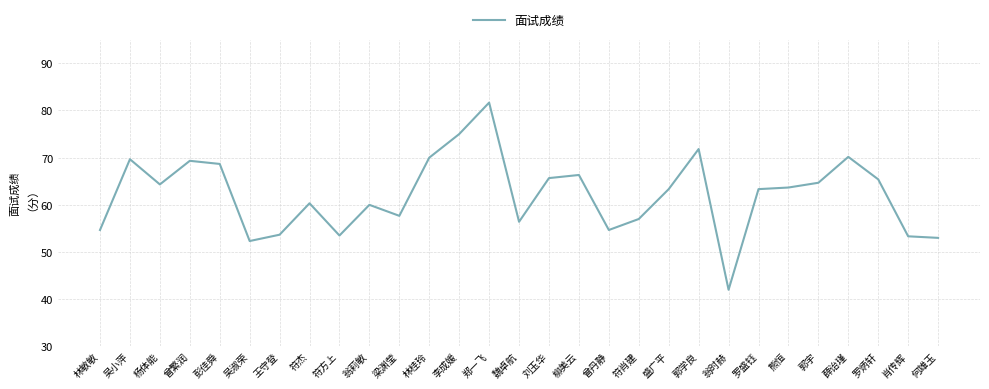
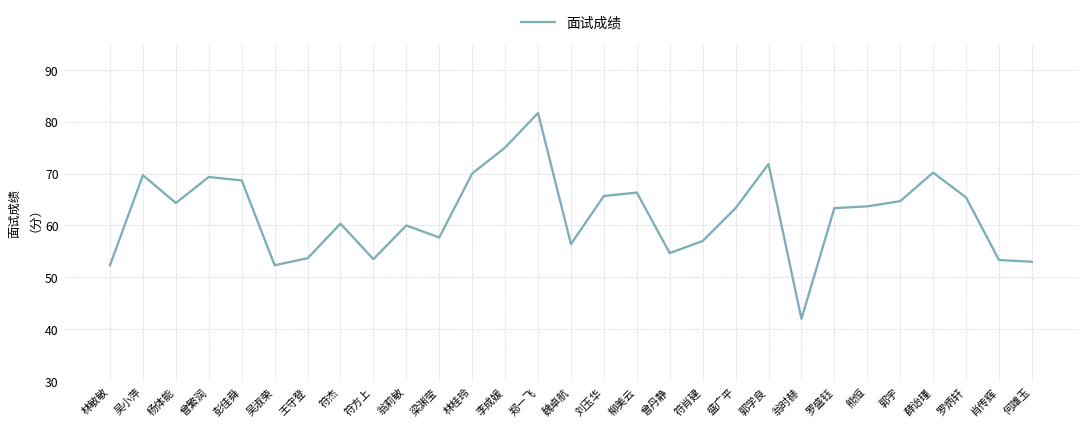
  {
-   "林敏敏": 55,
+   "林敏敏": 52,
    "吴小萍": 70,
    "杨体能": 64,
    "曾繁润": 69,
    "彭佳舜": 69,
    "吴淑荣": 52,
    "王守登": 54,
    "符杰": 60,
    "符方上": 54,
    "翁莉敏": 60,
    "梁渊莹": 58,
    "林桂玲": 70,
    "李成媛": 75,
    "郑一飞": 82,
    "魏卓航": 56,
    "刘玉华": 66,
    "柳美云": 66,
    "曾丹静": 55,
    "符肖建": 57,
    "盛广平": 63,
    "郭学良": 72,
    "翁时赫": 42,
    "罗盛钰": 63,
    "熊恒": 64,
    "郭宇": 65,
    "薛诒瑾": 70,
    "罗炳轩": 65,
    "肖传辉": 53,
    "何雄玉": 53
  }
